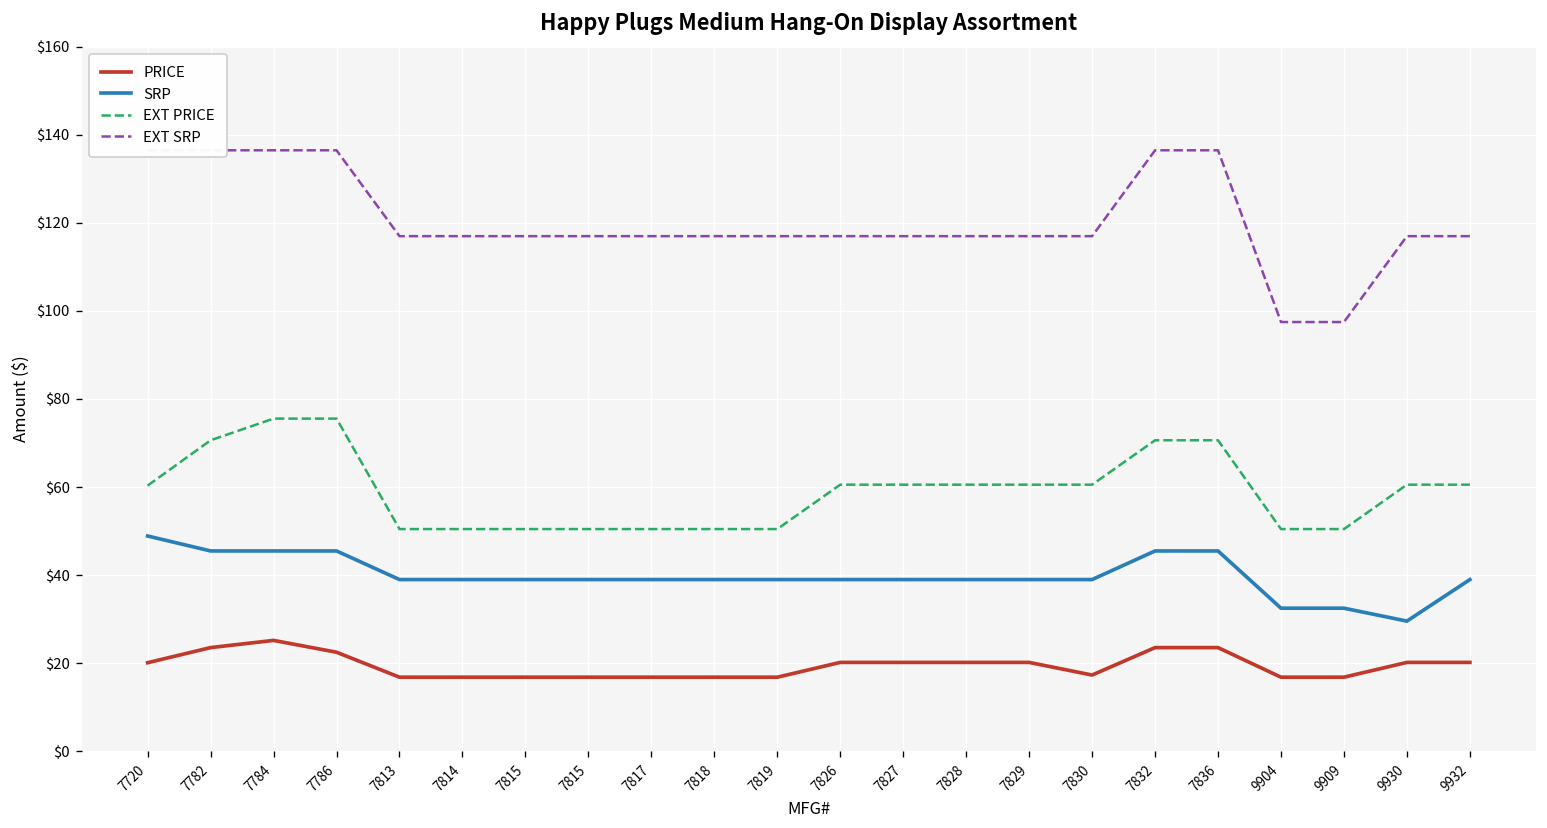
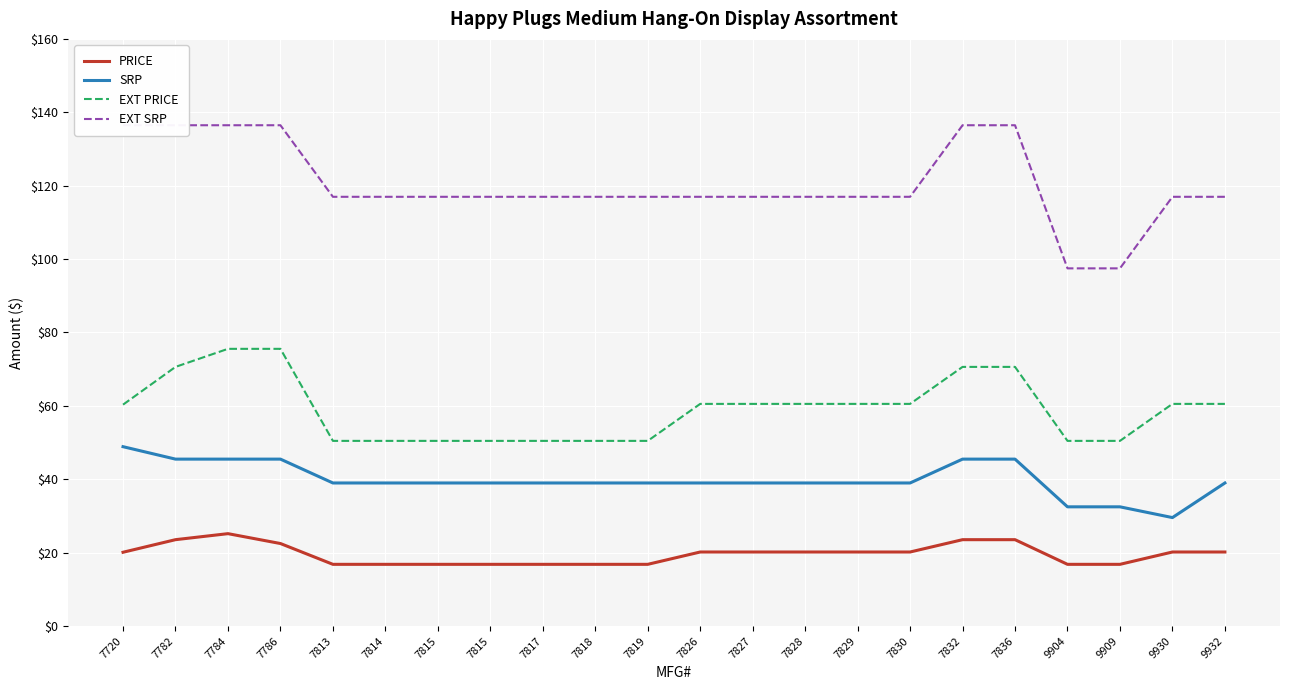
  {
    "PRICE": {
      "7720": "$20",
      "7782": "$24",
      "7784": "$25",
      "7786": "$22",
      "7813": "$17",
      "7814": "$17",
      "7817": "$17",
      "7818": "$17",
      "7819": "$17",
      "7826": "$20",
      "7827": "$20",
      "7828": "$20",
      "7829": "$20",
-     "7830": "$17",
+     "7830": "$20",
      "7832": "$24",
      "7836": "$24",
      "9904": "$17",
      "9909": "$17",
      "9930": "$20",
      "9932": "$20"
    },
    "SRP": {
      "7720": "$49",
      "7782": "$45",
      "7784": "$45",
      "7786": "$45",
      "7813": "$39",
      "7814": "$39",
      "7817": "$39",
      "7818": "$39",
      "7819": "$39",
      "7826": "$39",
      "7827": "$39",
      "7828": "$39",
      "7829": "$39",
      "7830": "$39",
      "7832": "$45",
      "7836": "$45",
      "9904": "$32",
      "9909": "$32",
      "9930": "$30",
      "9932": "$39"
    },
    "EXT PRICE": {
      "7720": "$60",
      "7782": "$71",
      "7784": "$76",
      "7786": "$76",
      "7813": "$50",
      "7814": "$50",
      "7817": "$50",
      "7818": "$50",
      "7819": "$50",
      "7826": "$61",
      "7827": "$61",
      "7828": "$61",
      "7829": "$61",
      "7830": "$61",
      "7832": "$71",
      "7836": "$71",
      "9904": "$50",
      "9909": "$50",
      "9930": "$61",
      "9932": "$61"
    },
    "EXT SRP": {
      "7784": "$136",
      "7786": "$136",
      "7813": "$117",
      "7814": "$117",
      "7817": "$117",
      "7818": "$117",
      "7819": "$117",
      "7826": "$117",
      "7827": "$117",
      "7828": "$117",
      "7829": "$117",
      "7830": "$117",
      "7832": "$136",
      "7836": "$136",
      "9904": "$97",
      "9909": "$97",
      "9930": "$117",
      "9932": "$117"
    }
  }
